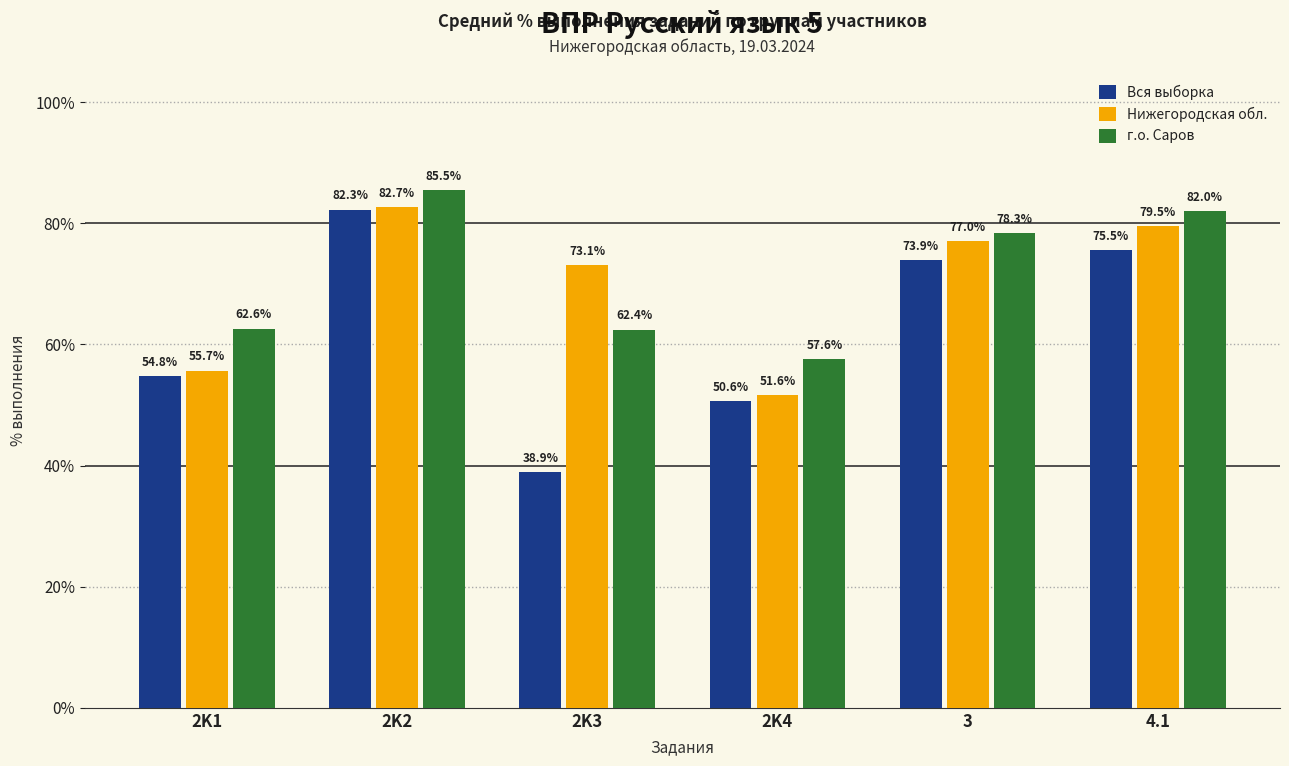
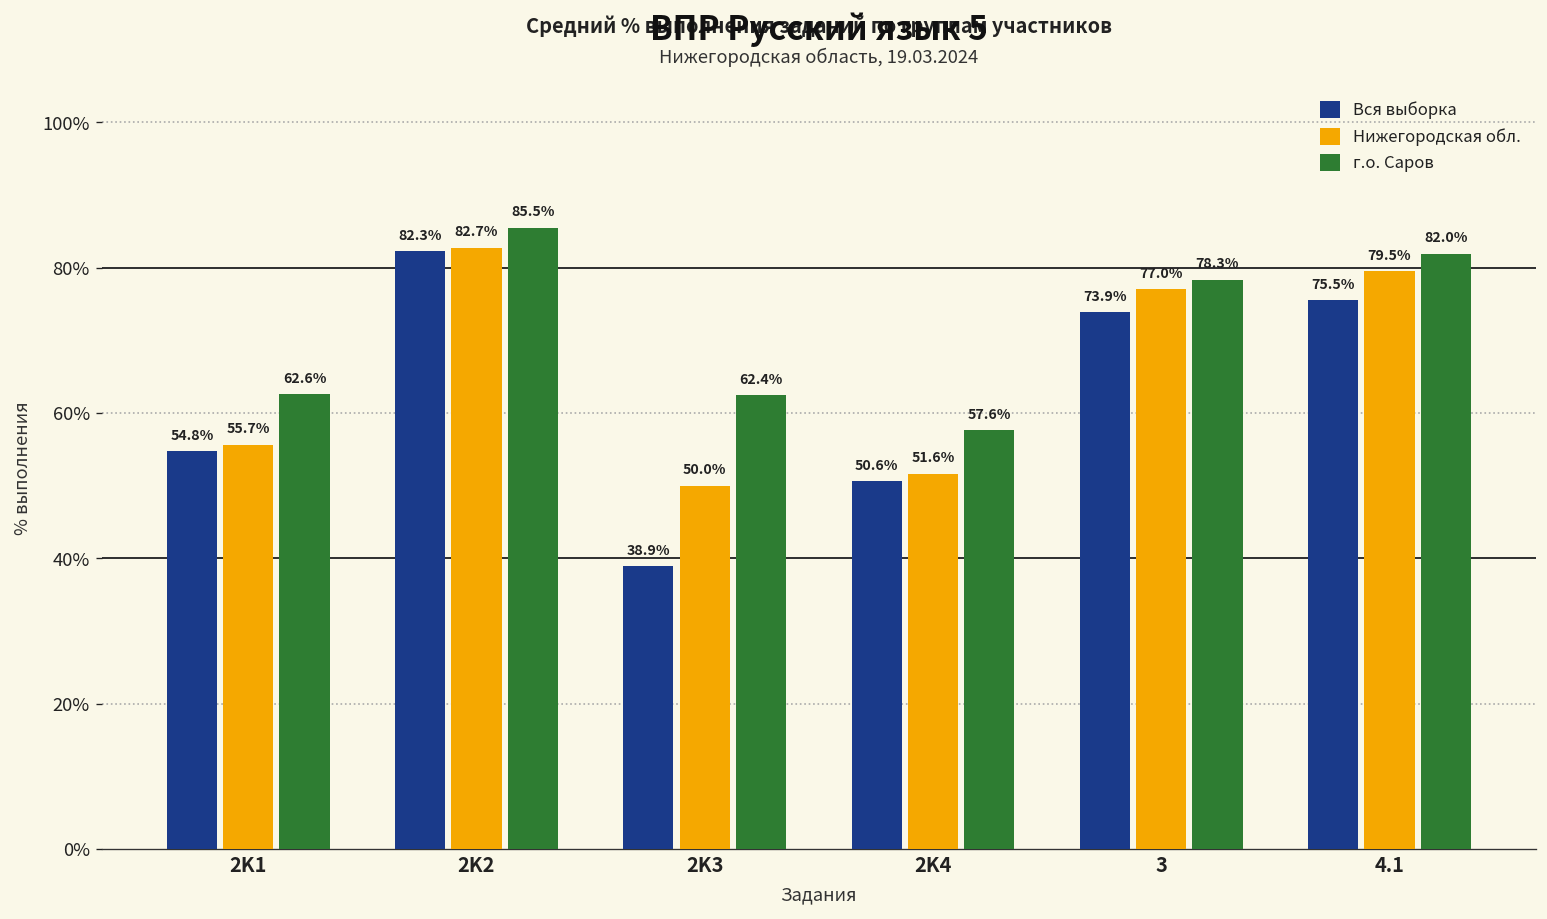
  {
    "Вся выборка": {
      "2K1": "54.8%",
      "2K2": "82.3%",
      "2K3": "38.9%",
      "2K4": "50.6%",
      "3": "73.9%",
      "4.1": "75.5%"
    },
    "Нижегородская обл.": {
      "2K1": "55.7%",
      "2K2": "82.7%",
-     "2K3": "73.1%",
+     "2K3": "50.0%",
      "2K4": "51.6%",
      "3": "77.0%",
      "4.1": "79.5%"
    },
    "г.о. Саров": {
      "2K1": "62.6%",
      "2K2": "85.5%",
      "2K3": "62.4%",
      "2K4": "57.6%",
      "3": "78.3%",
      "4.1": "82.0%"
    }
  }
